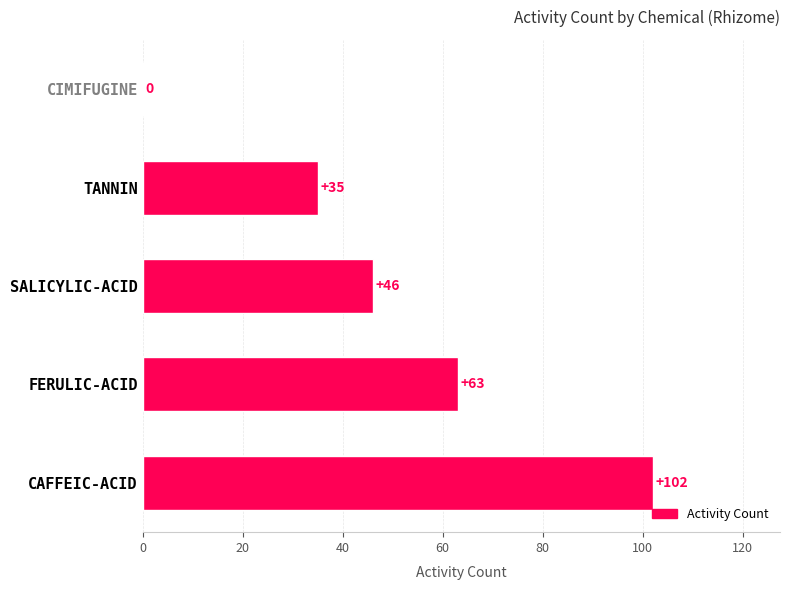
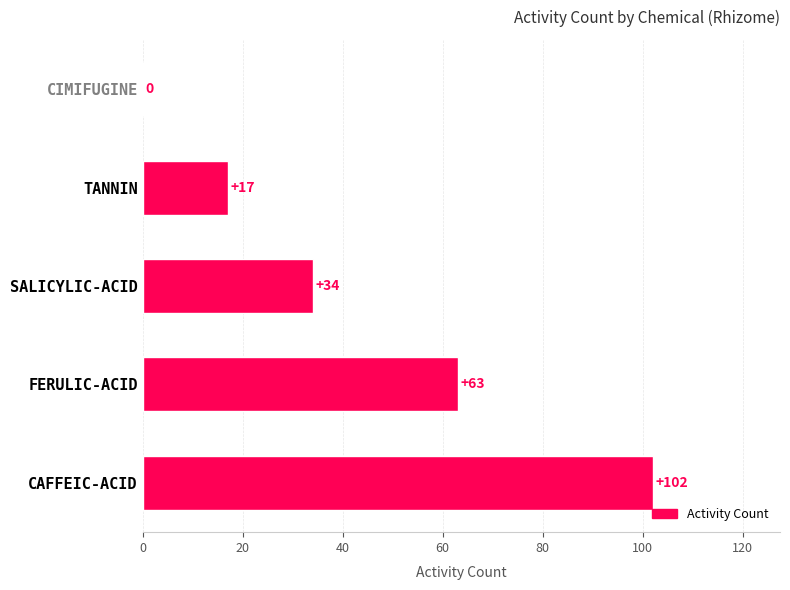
  {
    "CIMIFUGINE": "0",
-   "TANNIN": "+35",
-   "SALICYLIC-ACID": "+46",
+   "TANNIN": "+17",
+   "SALICYLIC-ACID": "+34",
    "FERULIC-ACID": "+63",
    "CAFFEIC-ACID": "+102"
  }
